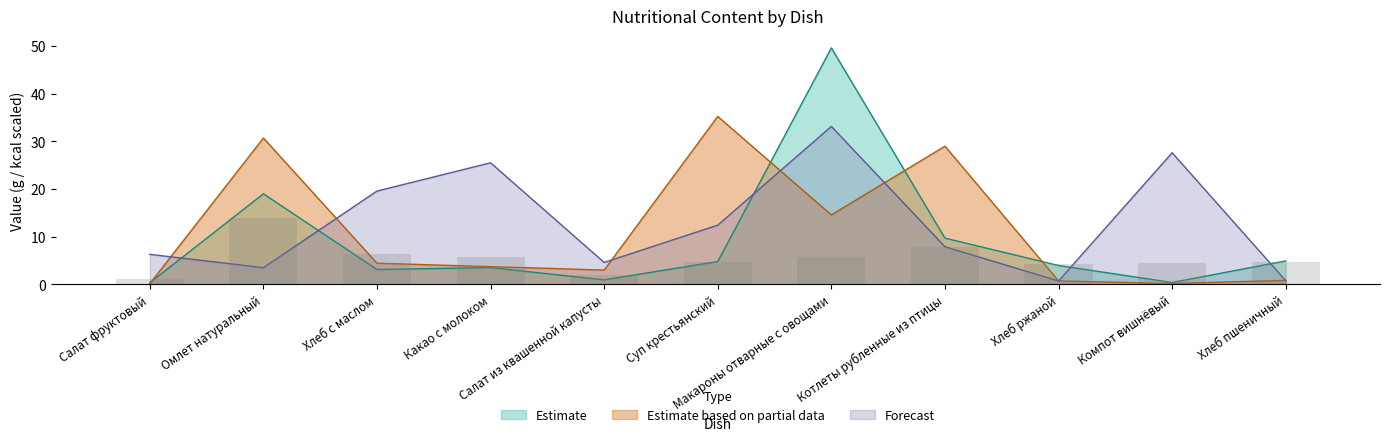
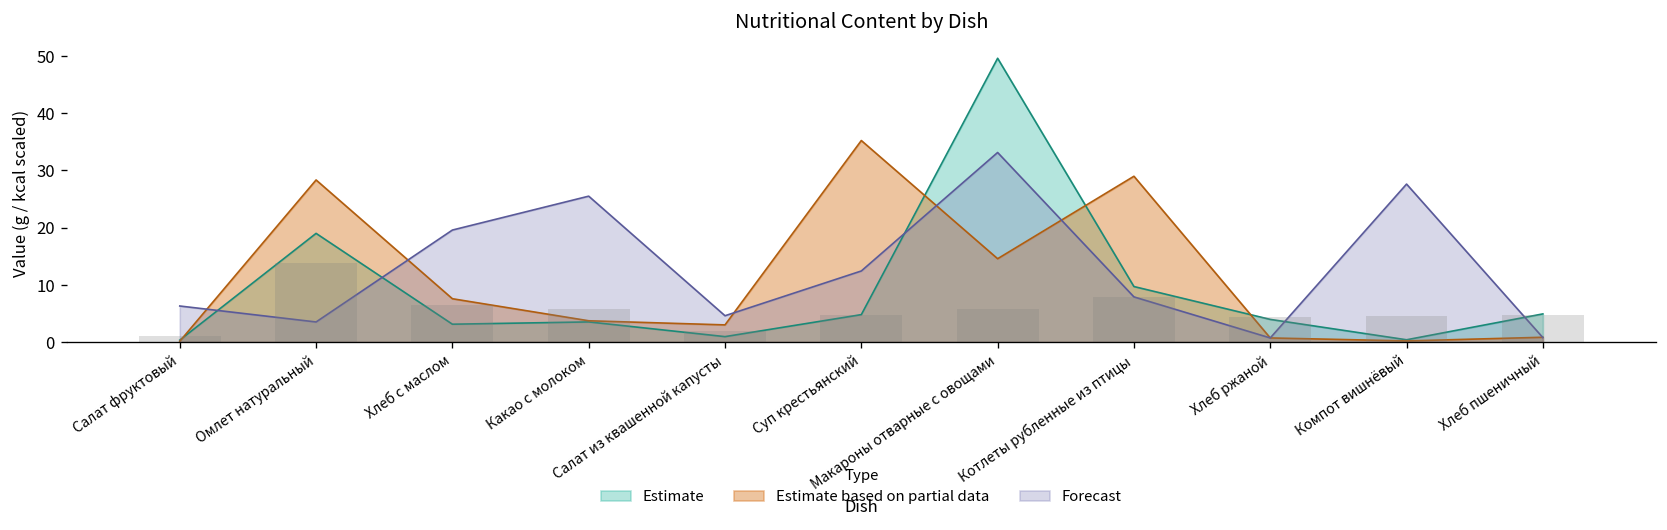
  {
    "Estimate based on partial data": {
-     "Омлет натуральный": 31,
-     "Хлеб с маслом": 4,
+     "Омлет натуральный": 28,
+     "Хлеб с маслом": 8,
      "Салат из квашенной капусты": 3,
      "Суп крестьянский": 35,
      "Макароны отварные с овощами": 15,
      "Котлеты рубленные из птицы": 29
    }
  }
